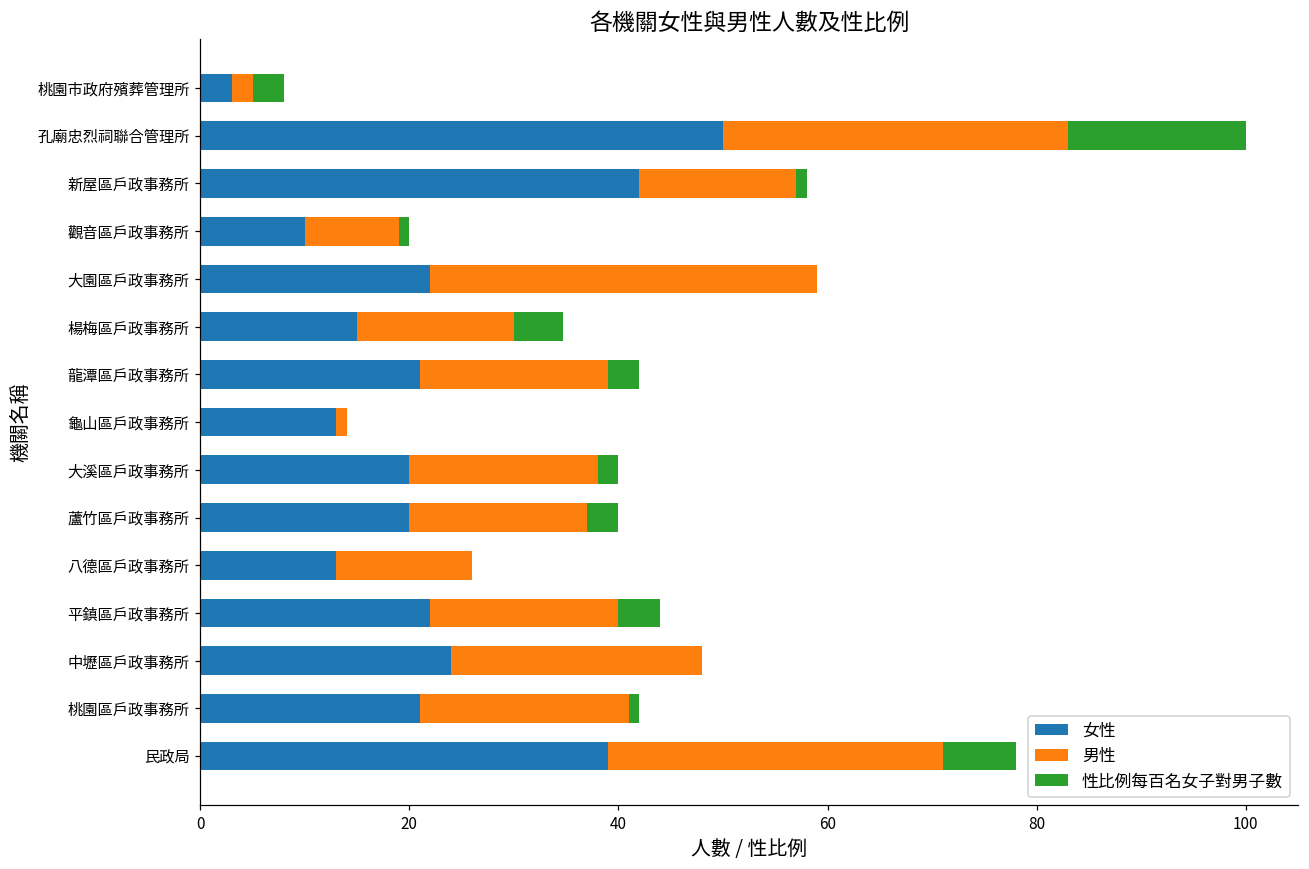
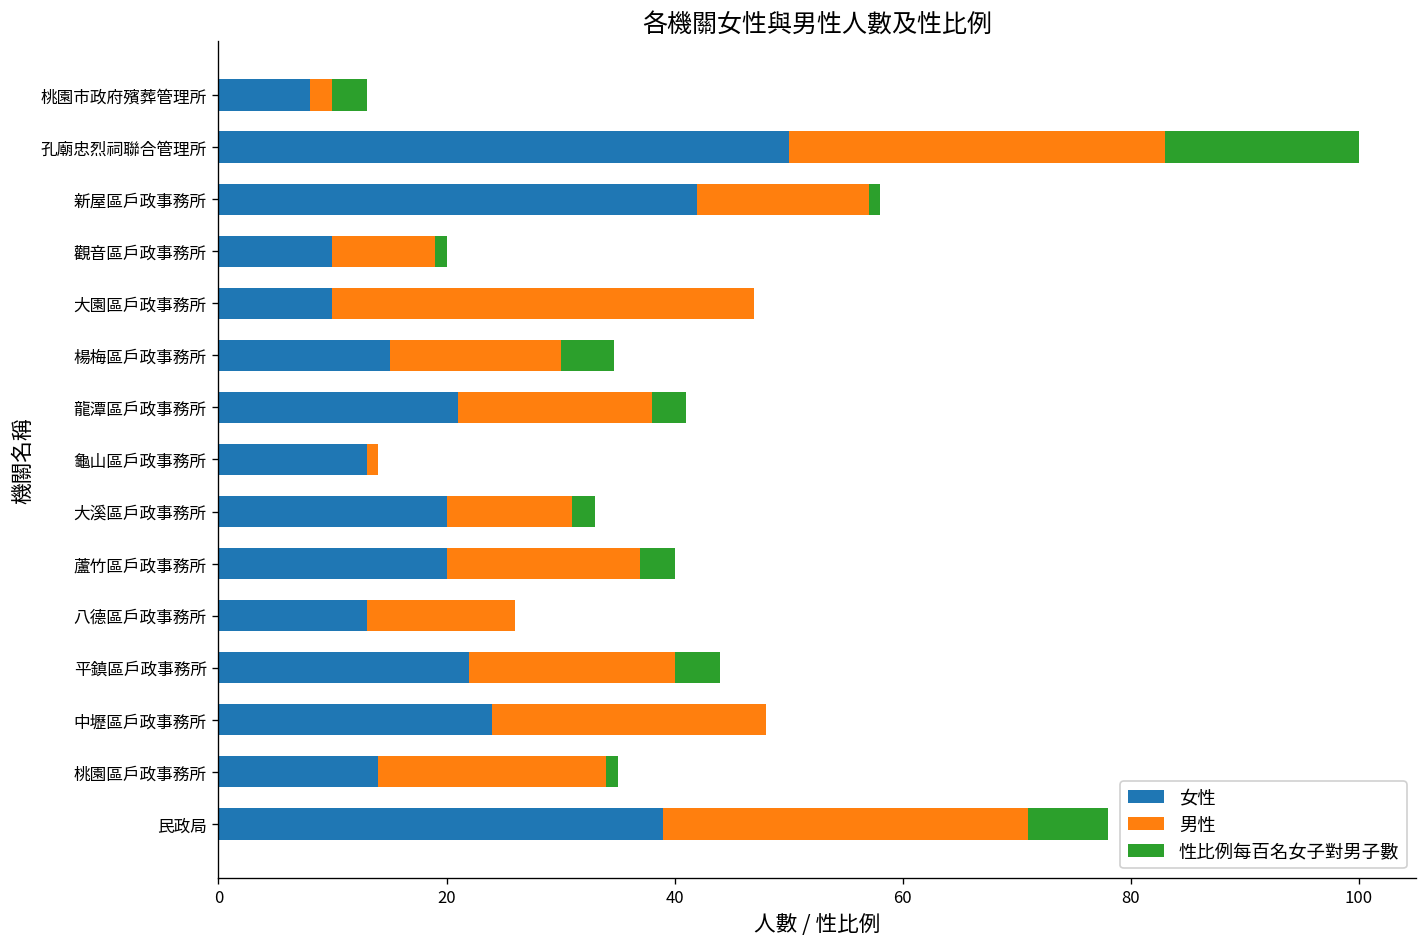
  {
    "女性": {
-     "桃園市政府殯葬管理所": 3,
+     "桃園市政府殯葬管理所": 8,
      "孔廟忠烈祠聯合管理所": 50,
      "新屋區戶政事務所": 42,
      "觀音區戶政事務所": 10,
-     "大園區戶政事務所": 22,
+     "大園區戶政事務所": 10,
      "楊梅區戶政事務所": 15,
      "龍潭區戶政事務所": 21,
      "龜山區戶政事務所": 13,
      "大溪區戶政事務所": 20,
      "蘆竹區戶政事務所": 20,
      "八德區戶政事務所": 13,
      "平鎮區戶政事務所": 22,
      "中壢區戶政事務所": 24,
-     "桃園區戶政事務所": 21,
+     "桃園區戶政事務所": 14,
      "民政局": 39
    },
    "男性": {
      "桃園市政府殯葬管理所": 2,
      "孔廟忠烈祠聯合管理所": 33,
      "新屋區戶政事務所": 15,
      "觀音區戶政事務所": 9,
      "大園區戶政事務所": 37,
      "楊梅區戶政事務所": 15,
-     "龍潭區戶政事務所": 18,
+     "龍潭區戶政事務所": 17,
      "龜山區戶政事務所": 1,
-     "大溪區戶政事務所": 18,
+     "大溪區戶政事務所": 11,
      "蘆竹區戶政事務所": 17,
      "八德區戶政事務所": 13,
      "平鎮區戶政事務所": 18,
      "中壢區戶政事務所": 24,
      "桃園區戶政事務所": 20,
      "民政局": 32
    },
    "性比例每百名女子對男子數": {
      "桃園市政府殯葬管理所": 3,
      "孔廟忠烈祠聯合管理所": 17,
      "新屋區戶政事務所": 1,
      "觀音區戶政事務所": 1,
      "大園區戶政事務所": 0,
      "楊梅區戶政事務所": 5,
      "龍潭區戶政事務所": 3,
      "龜山區戶政事務所": 0,
      "大溪區戶政事務所": 2,
      "蘆竹區戶政事務所": 3,
      "八德區戶政事務所": 0,
      "平鎮區戶政事務所": 4,
      "中壢區戶政事務所": 0,
      "桃園區戶政事務所": 1,
      "民政局": 7
    }
  }
